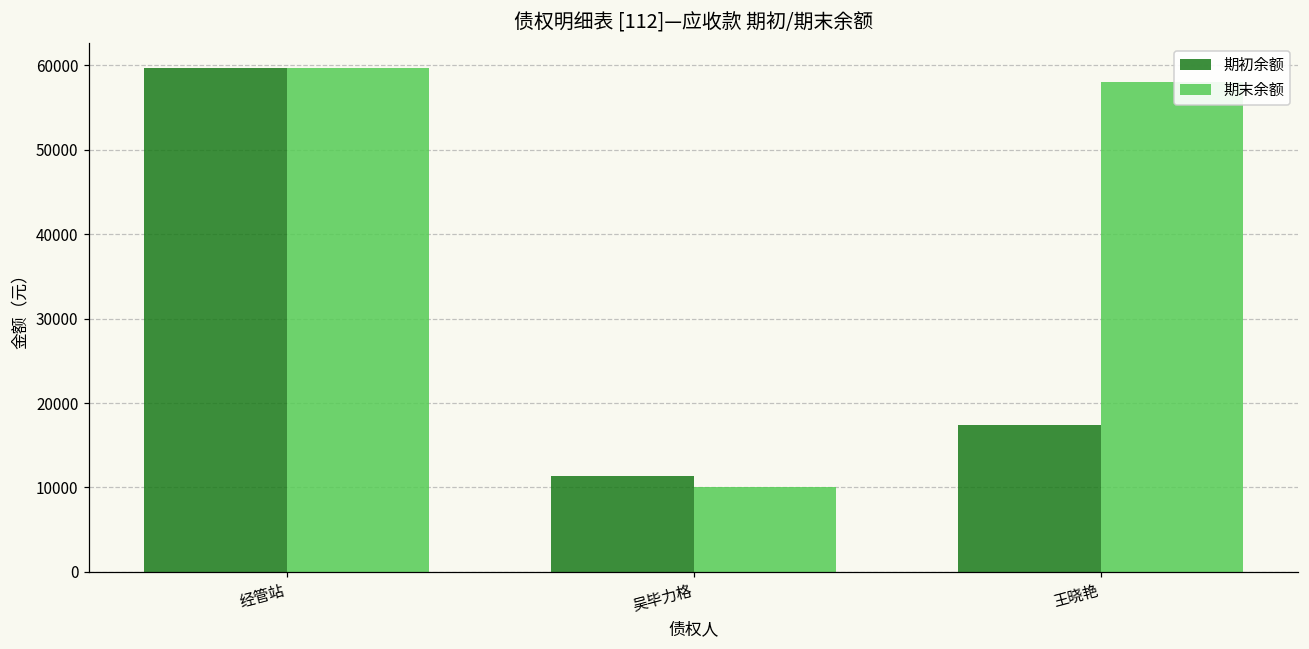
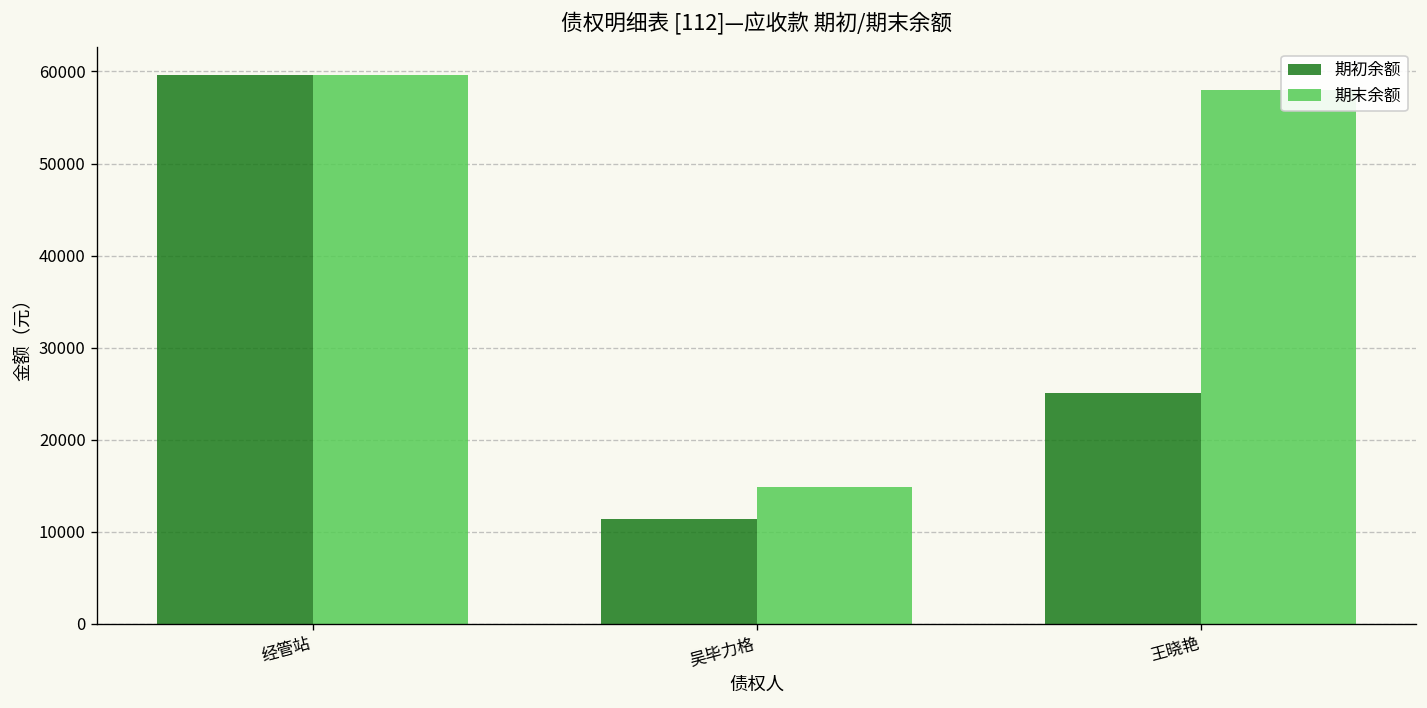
  {
    "期初余额": {
      "经管站": 60000,
      "吴毕力格": 11000,
-     "王晓艳": 17000
+     "王晓艳": 25000
    },
    "期末余额": {
      "经管站": 60000,
-     "吴毕力格": 10000,
+     "吴毕力格": 15000,
      "王晓艳": 58000
    }
  }
